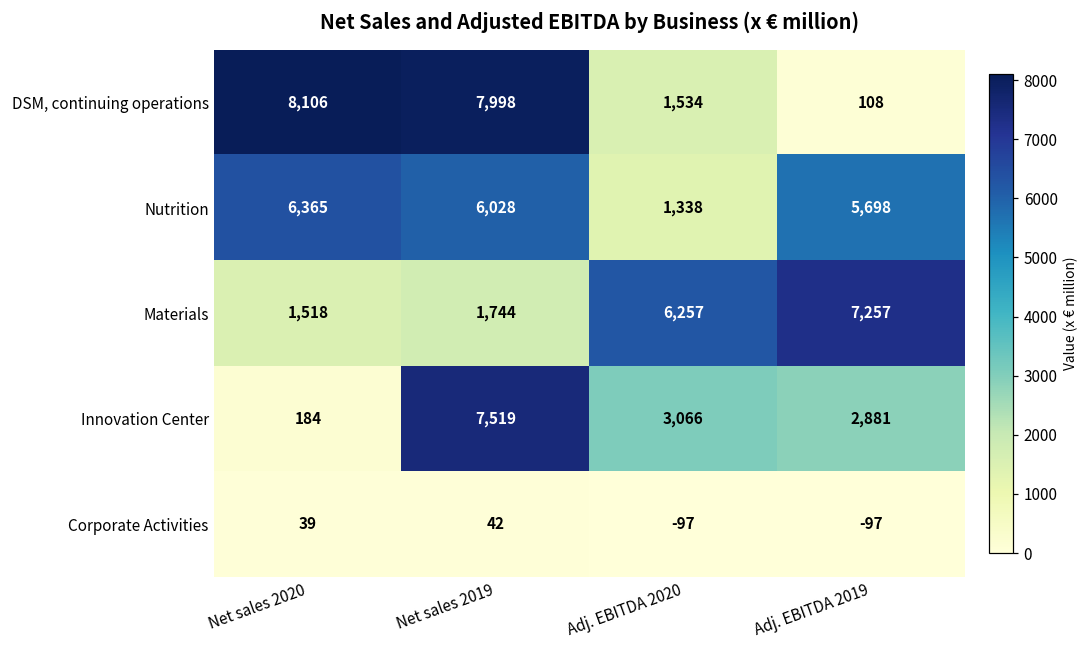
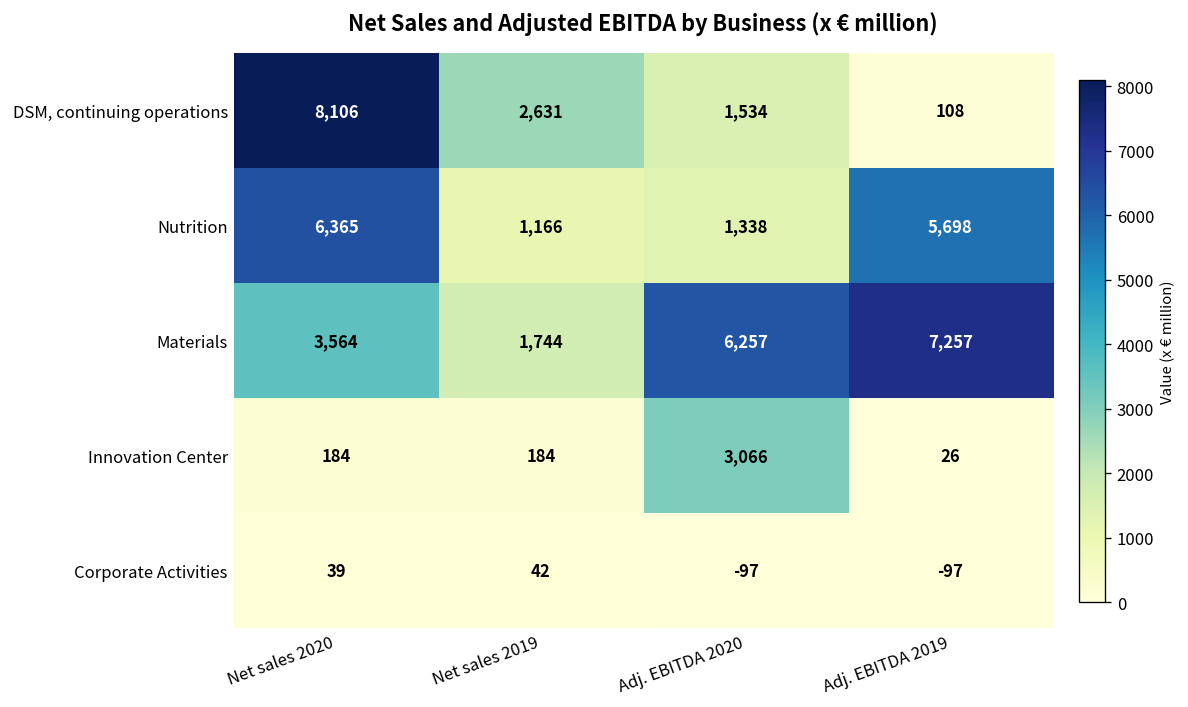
  {
    "DSM, continuing operations": {
      "Net sales 2020": "8,106",
-     "Net sales 2019": "7,998",
+     "Net sales 2019": "2,631",
      "Adj. EBITDA 2020": "1,534",
      "Adj. EBITDA 2019": "108"
    },
    "Nutrition": {
      "Net sales 2020": "6,365",
-     "Net sales 2019": "6,028",
+     "Net sales 2019": "1,166",
      "Adj. EBITDA 2020": "1,338",
      "Adj. EBITDA 2019": "5,698"
    },
    "Materials": {
-     "Net sales 2020": "1,518",
+     "Net sales 2020": "3,564",
      "Net sales 2019": "1,744",
      "Adj. EBITDA 2020": "6,257",
      "Adj. EBITDA 2019": "7,257"
    },
    "Innovation Center": {
      "Net sales 2020": "184",
-     "Net sales 2019": "7,519",
+     "Net sales 2019": "184",
      "Adj. EBITDA 2020": "3,066",
-     "Adj. EBITDA 2019": "2,881"
+     "Adj. EBITDA 2019": "26"
    },
    "Corporate Activities": {
      "Net sales 2020": "39",
      "Net sales 2019": "42",
      "Adj. EBITDA 2020": "-97",
      "Adj. EBITDA 2019": "-97"
    }
  }
